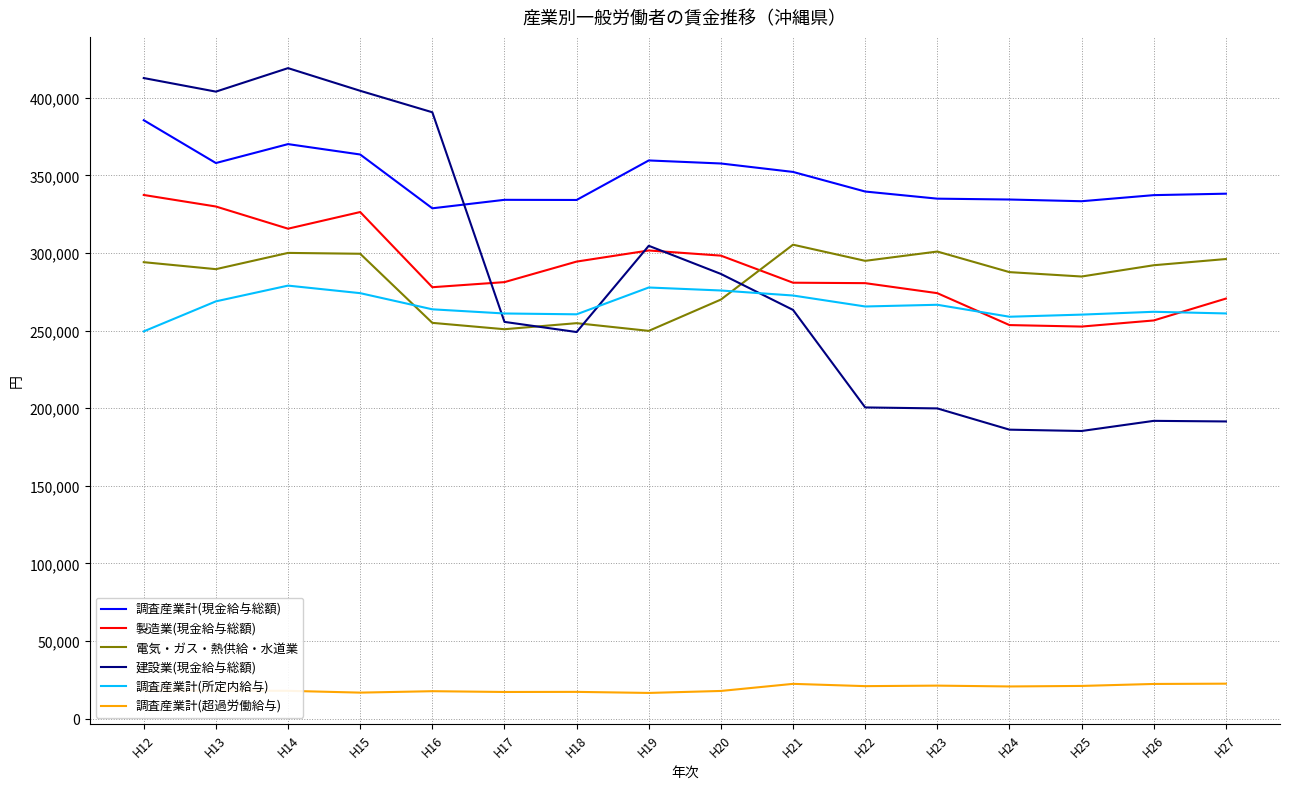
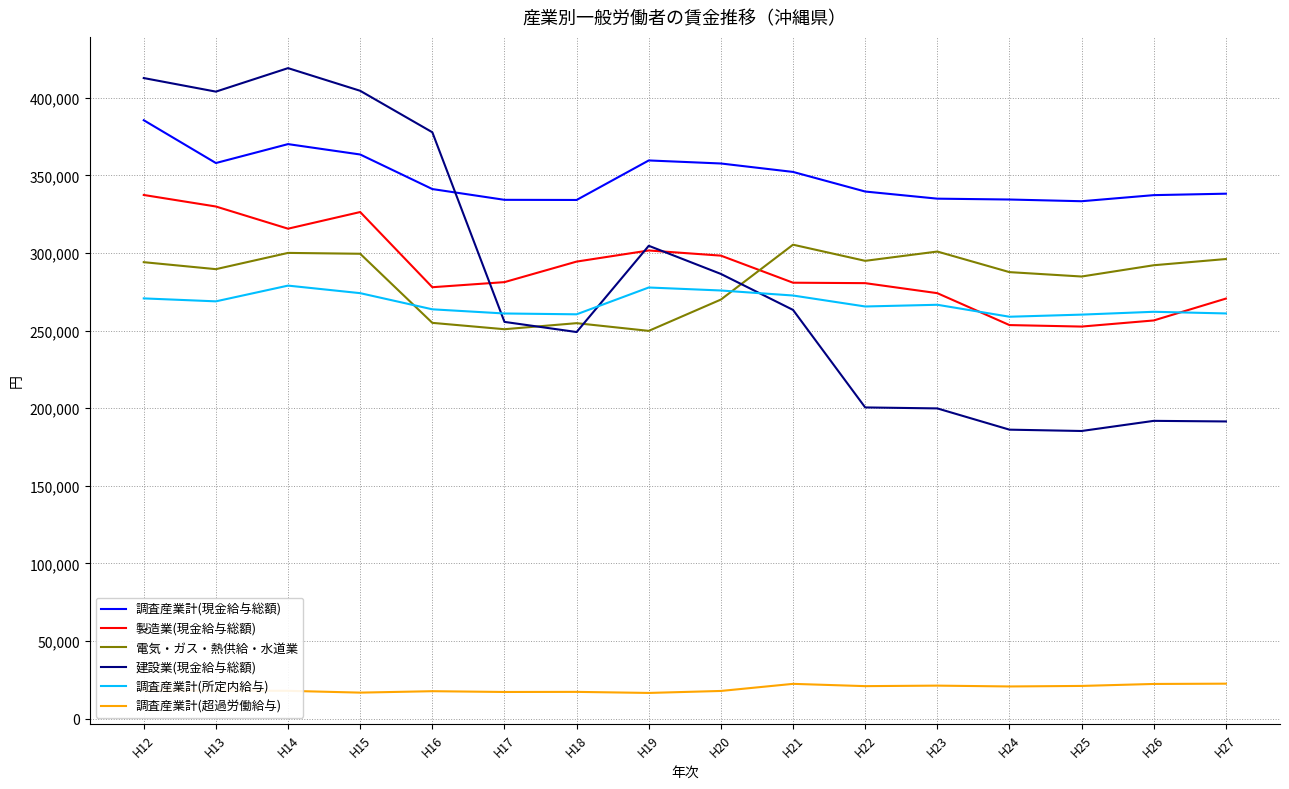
  {
    "調査産業計(現金給与総額)": {
      "H12": "386,000",
      "H13": "358,000",
      "H14": "370,000",
      "H15": "363,000",
-     "H16": "329,000",
+     "H16": "341,000",
      "H17": "334,000",
      "H18": "334,000",
      "H19": "360,000",
      "H20": "358,000",
      "H21": "352,000",
      "H22": "340,000",
      "H23": "335,000",
      "H24": "334,000",
      "H25": "333,000",
      "H26": "337,000",
      "H27": "338,000"
    },
    "製造業(現金給与総額)": {
      "H12": "337,000",
      "H13": "330,000",
      "H14": "316,000",
      "H15": "326,000",
      "H16": "278,000",
      "H17": "281,000",
      "H18": "294,000",
      "H19": "302,000",
      "H20": "298,000",
      "H21": "281,000",
      "H22": "281,000",
      "H23": "274,000",
      "H24": "254,000",
      "H25": "253,000",
      "H26": "257,000",
      "H27": "271,000"
    },
    "電気・ガス・熱供給・水道業": {
      "H12": "294,000",
      "H13": "290,000",
      "H14": "300,000",
      "H15": "299,000",
      "H16": "255,000",
      "H17": "251,000",
      "H18": "255,000",
      "H19": "250,000",
      "H20": "270,000",
      "H21": "305,000",
      "H22": "295,000",
      "H23": "301,000",
      "H24": "288,000",
      "H25": "285,000",
      "H26": "292,000",
      "H27": "296,000"
    },
    "建設業(現金給与総額)": {
      "H12": "413,000",
      "H13": "404,000",
      "H14": "419,000",
      "H15": "404,000",
-     "H16": "391,000",
+     "H16": "378,000",
      "H17": "256,000",
      "H18": "249,000",
      "H19": "305,000",
      "H20": "286,000",
      "H21": "263,000",
      "H22": "200,000",
      "H23": "200,000",
      "H24": "186,000",
      "H25": "185,000",
      "H26": "192,000",
      "H27": "191,000"
    },
    "調査産業計(所定内給与)": {
-     "H12": "249,000",
+     "H12": "271,000",
      "H13": "269,000",
      "H14": "279,000",
      "H15": "274,000",
      "H16": "264,000",
      "H17": "261,000",
      "H18": "260,000",
      "H19": "278,000",
      "H20": "276,000",
      "H21": "273,000",
      "H22": "266,000",
      "H23": "267,000",
      "H24": "259,000",
      "H25": "260,000",
      "H26": "262,000",
      "H27": "261,000"
    },
    "調査産業計(超過労働給与)": {
      "H15": "17,000",
      "H16": "18,000",
      "H17": "17,000",
      "H18": "17,000",
      "H19": "17,000",
      "H20": "18,000",
      "H21": "22,000",
      "H22": "21,000",
      "H23": "21,000",
      "H24": "21,000",
      "H25": "21,000",
      "H26": "22,000",
      "H27": "22,000"
    }
  }
